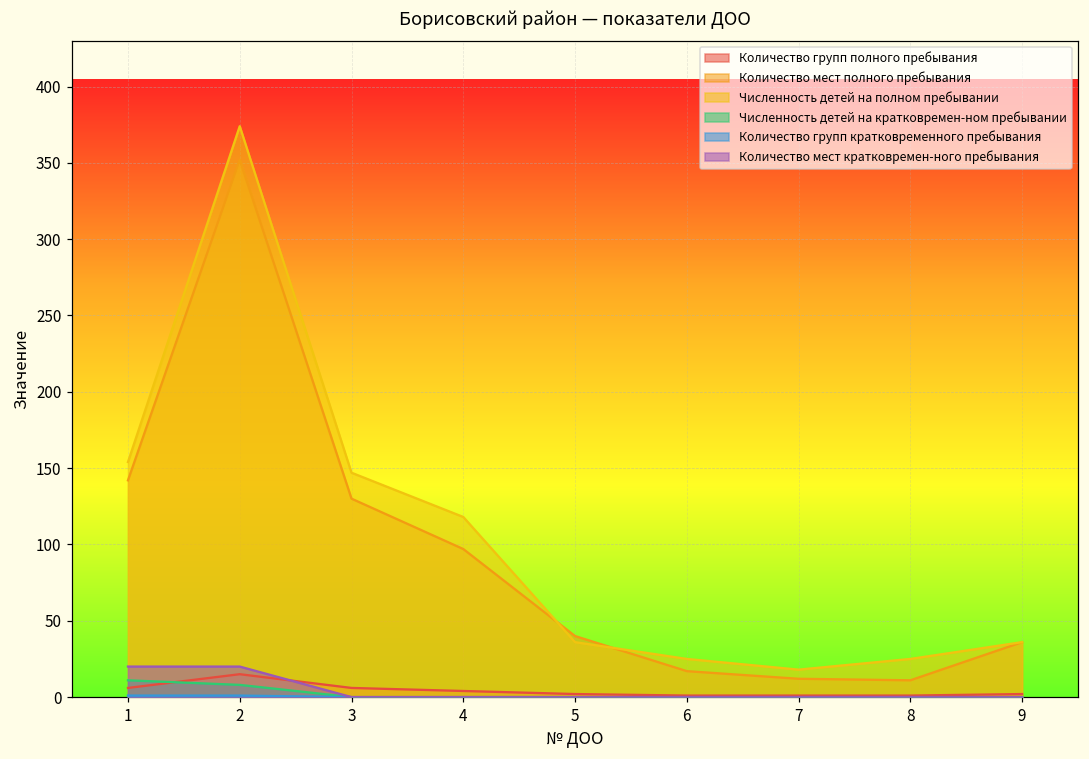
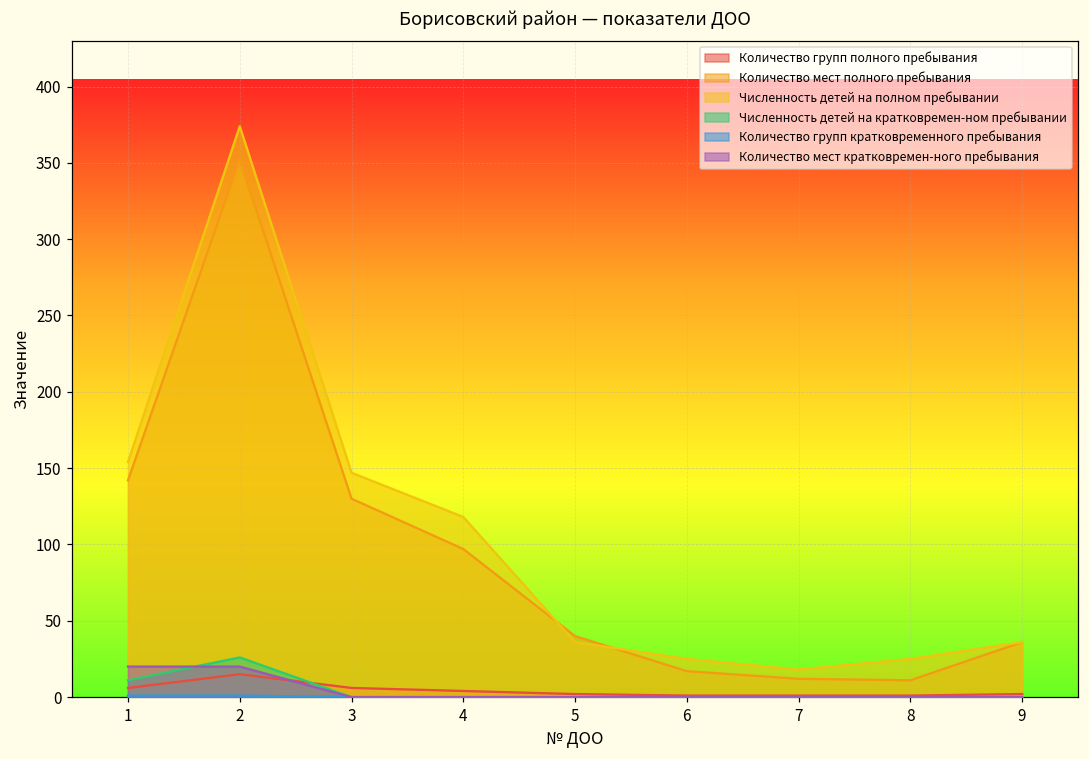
  {
    "Количество групп полного пребывания": {
      "1": 6,
      "2": 15,
      "3": 6,
      "4": 4,
      "5": 2,
      "9": 2
    },
    "Численность детей на кратковремен-ном пребывании": {
      "1": 11,
-     "2": 8
+     "2": 26
    },
    "Количество групп кратковременного пребывания": {
      "1": 1,
      "2": 1
    },
    "Количество мест кратковремен-ного пребывания": {
      "1": 20,
      "2": 20
    }
  }
